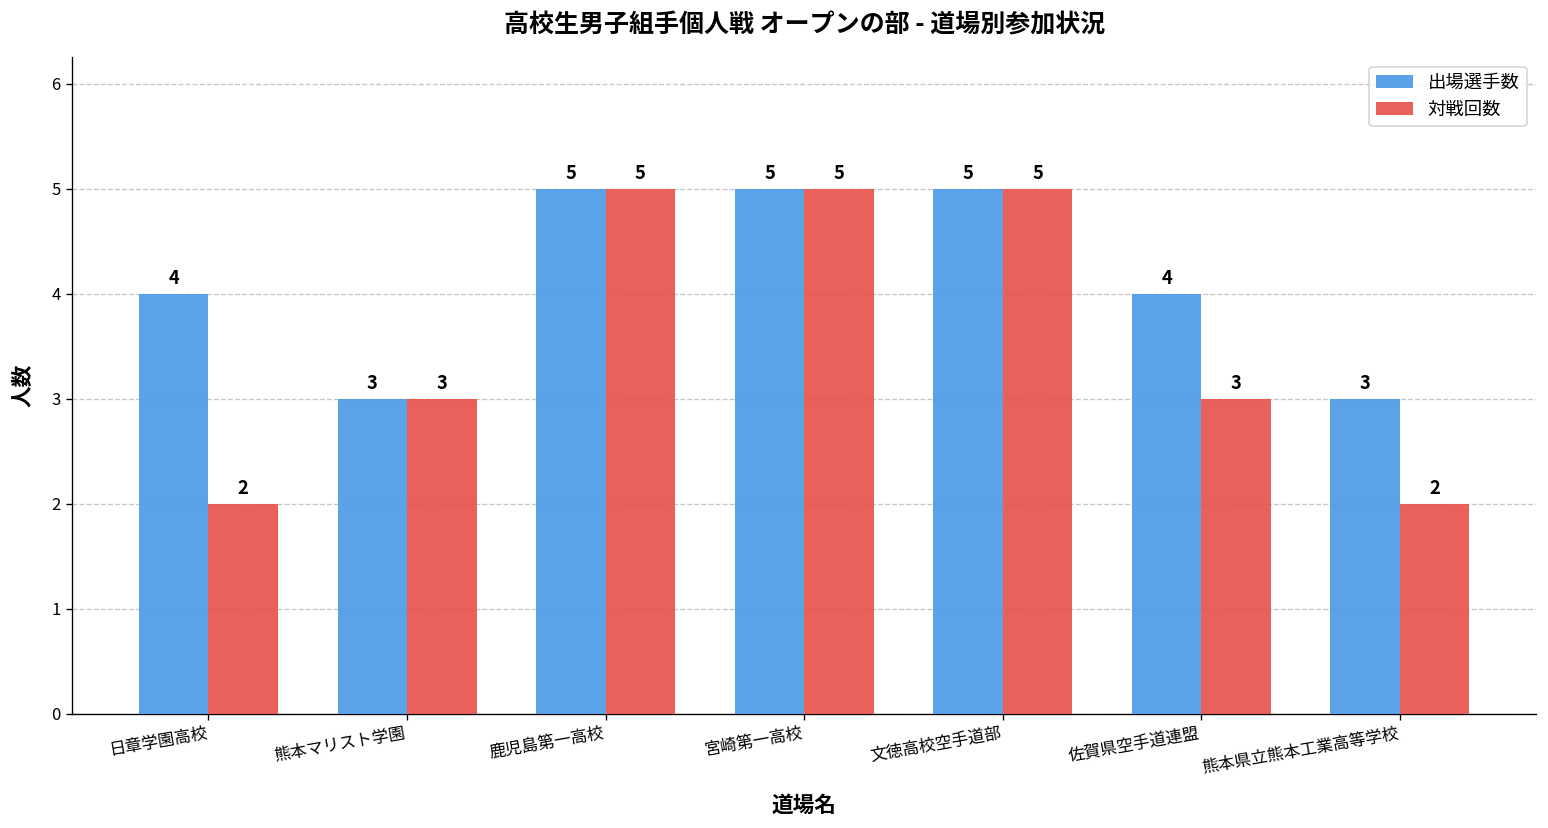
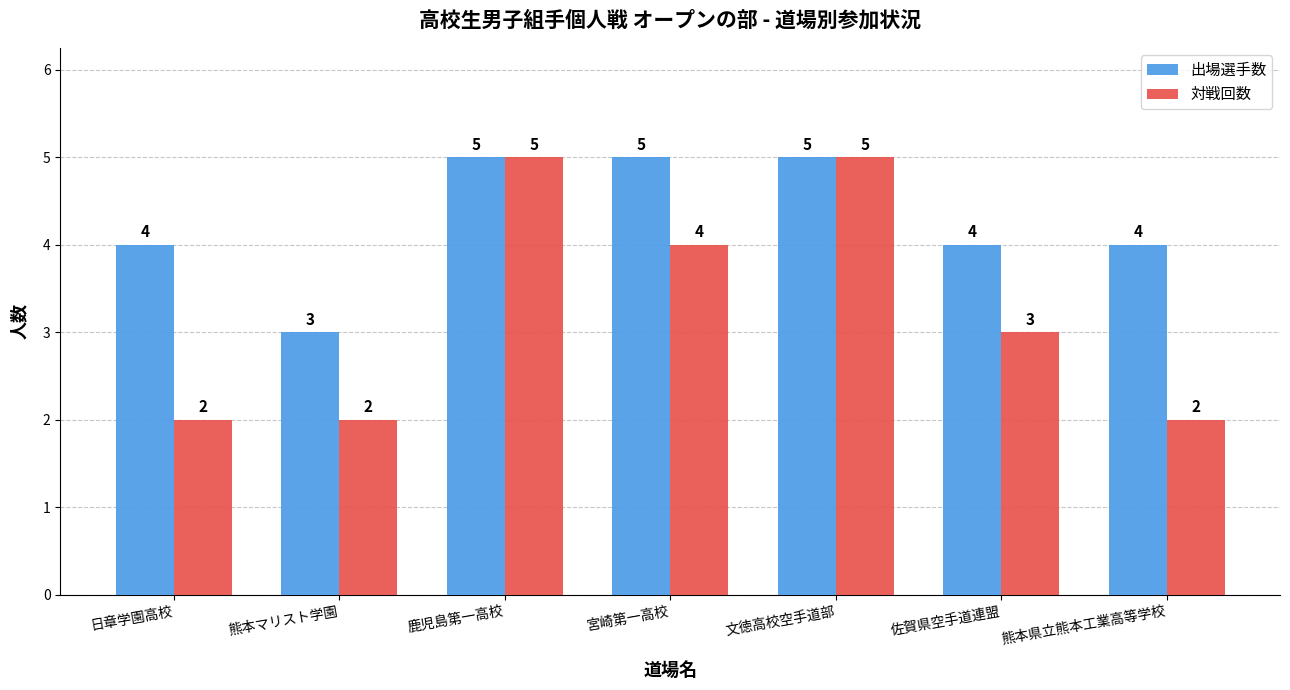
  {
    "出場選手数": {
      "日章学園高校": 4,
      "熊本マリスト学園": 3,
      "鹿児島第一高校": 5,
      "宮崎第一高校": 5,
      "文徳高校空手道部": 5,
      "佐賀県空手道連盟": 4,
-     "熊本県立熊本工業高等学校": 3
+     "熊本県立熊本工業高等学校": 4
    },
    "対戦回数": {
      "日章学園高校": 2,
-     "熊本マリスト学園": 3,
+     "熊本マリスト学園": 2,
      "鹿児島第一高校": 5,
-     "宮崎第一高校": 5,
+     "宮崎第一高校": 4,
      "文徳高校空手道部": 5,
      "佐賀県空手道連盟": 3,
      "熊本県立熊本工業高等学校": 2
    }
  }
